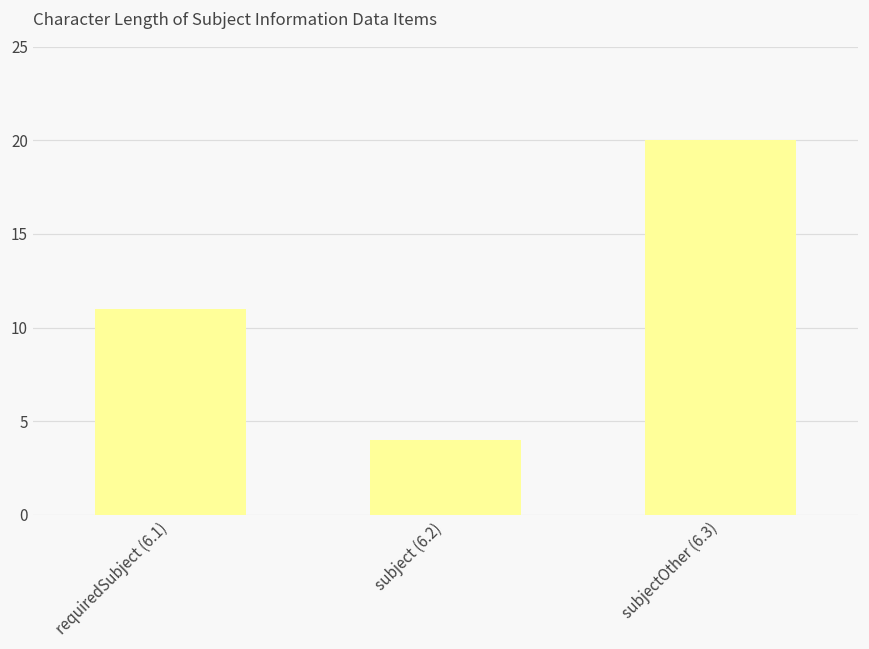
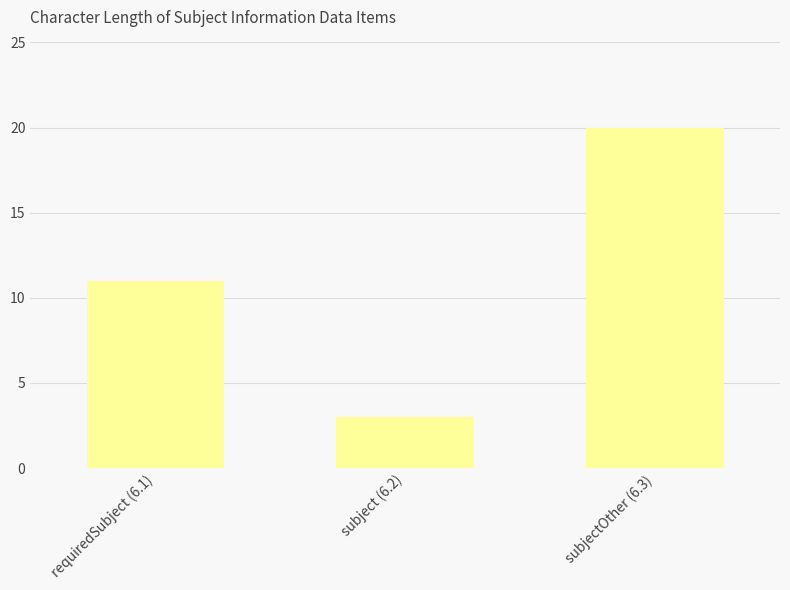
  {
    "requiredSubject (6.1)": 11,
-   "subject (6.2)": 4,
+   "subject (6.2)": 3,
    "subjectOther (6.3)": 20
  }
